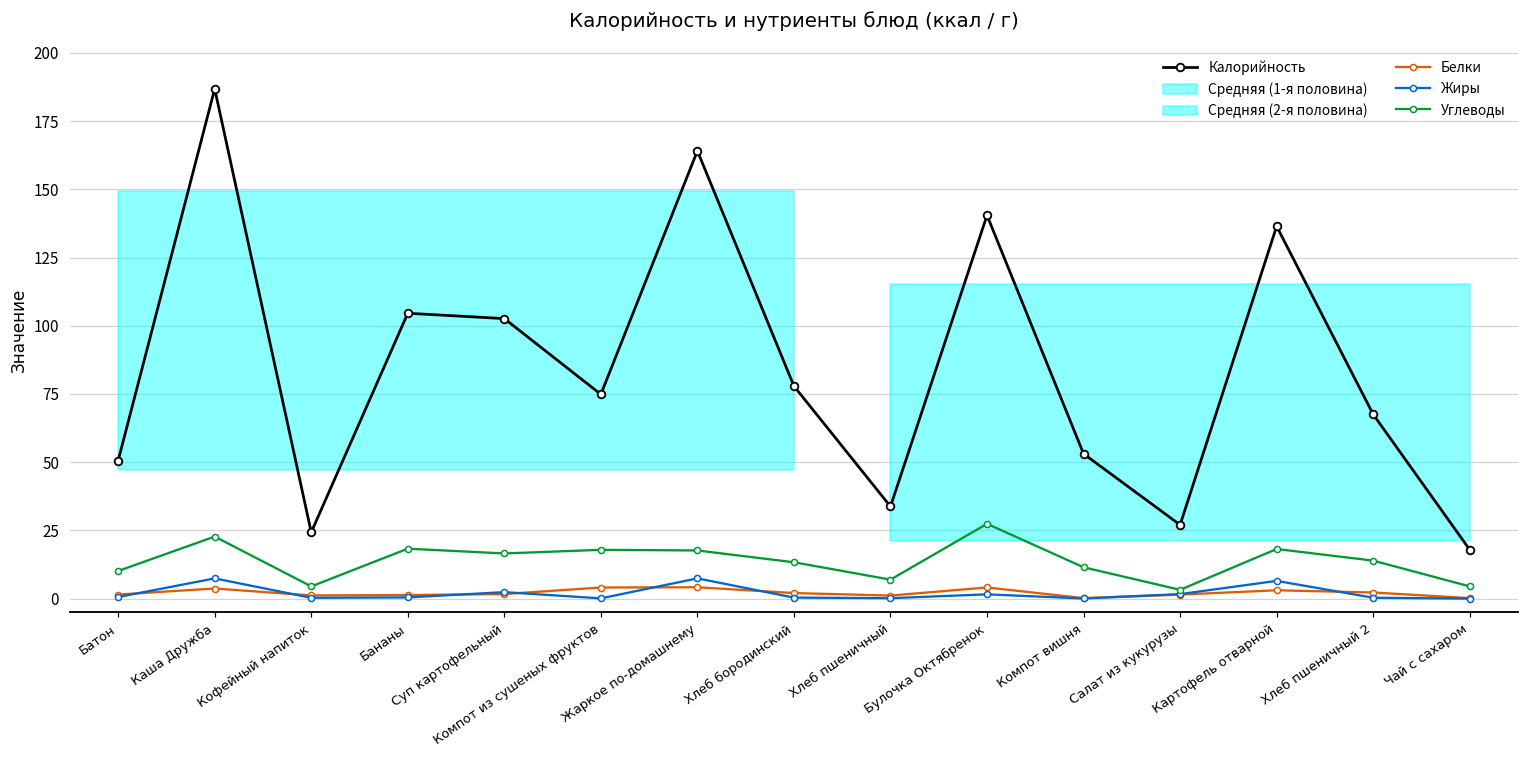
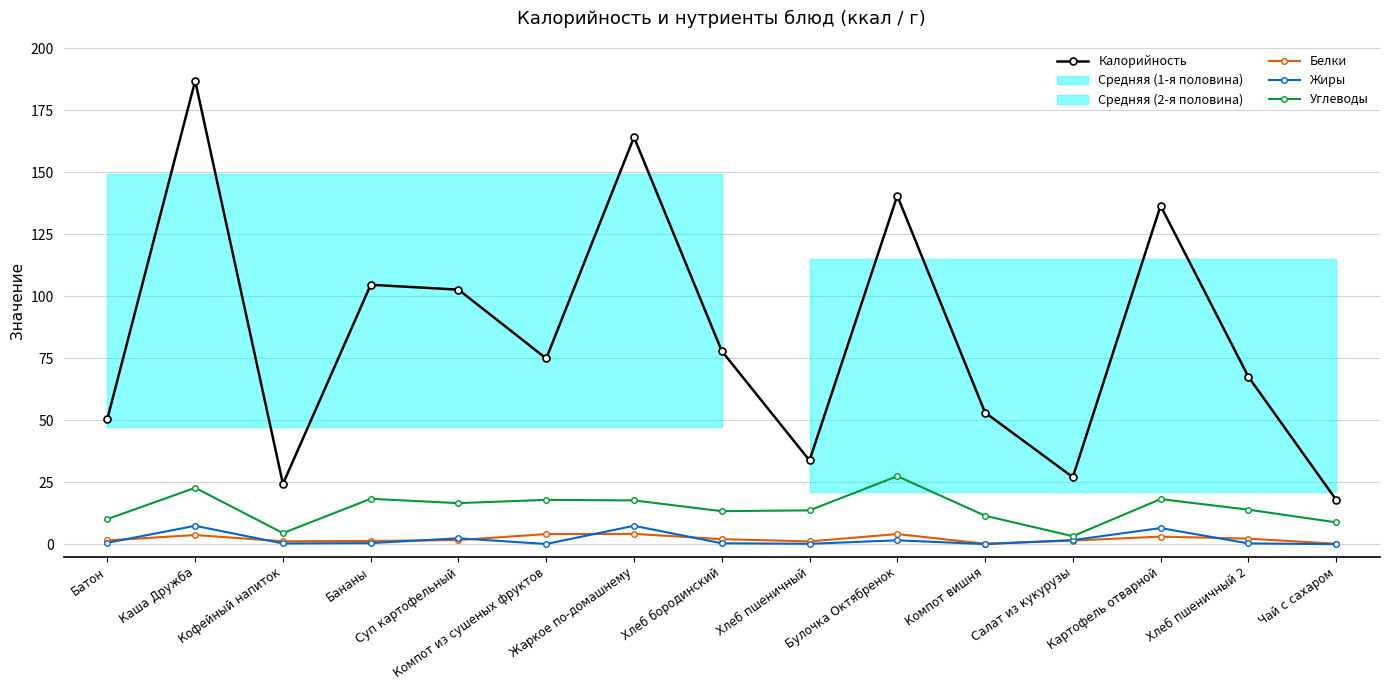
  {
    "Калорийность": {
      "Батон": 51,
      "Каша Дружба": 187,
      "Кофейный напиток": 24,
      "Бананы": 105,
      "Суп картофельный": 103,
      "Компот из сушеных фруктов": 75,
      "Жаркое по-домашнему": 164,
      "Хлеб бородинский": 78,
      "Хлеб пшеничный": 34,
      "Булочка Октябренок": 140,
      "Компот вишня": 53,
      "Салат из кукурузы": 27,
      "Картофель отварной": 136,
      "Хлеб пшеничный 2": 68,
      "Чай с сахаром": 18
    },
    "Белки": {
      "Каша Дружба": 4,
      "Компот из сушеных фруктов": 4,
      "Жаркое по-домашнему": 4,
      "Хлеб бородинский": 2,
      "Булочка Октябренок": 4,
      "Картофель отварной": 3,
      "Хлеб пшеничный 2": 2
    },
    "Жиры": {
      "Каша Дружба": 7,
      "Компот из сушеных фруктов": 0,
      "Жаркое по-домашнему": 7,
      "Хлеб бородинский": 0,
      "Булочка Октябренок": 2,
      "Картофель отварной": 7,
      "Хлеб пшеничный 2": 0
    },
    "Углеводы": {
      "Батон": 10,
      "Каша Дружба": 23,
      "Кофейный напиток": 4,
      "Бананы": 18,
      "Суп картофельный": 17,
      "Компот из сушеных фруктов": 18,
      "Жаркое по-домашнему": 18,
      "Хлеб бородинский": 13,
-     "Хлеб пшеничный": 7,
+     "Хлеб пшеничный": 14,
      "Булочка Октябренок": 27,
      "Компот вишня": 11,
      "Салат из кукурузы": 3,
      "Картофель отварной": 18,
      "Хлеб пшеничный 2": 14,
-     "Чай с сахаром": 4
+     "Чай с сахаром": 9
    }
  }
